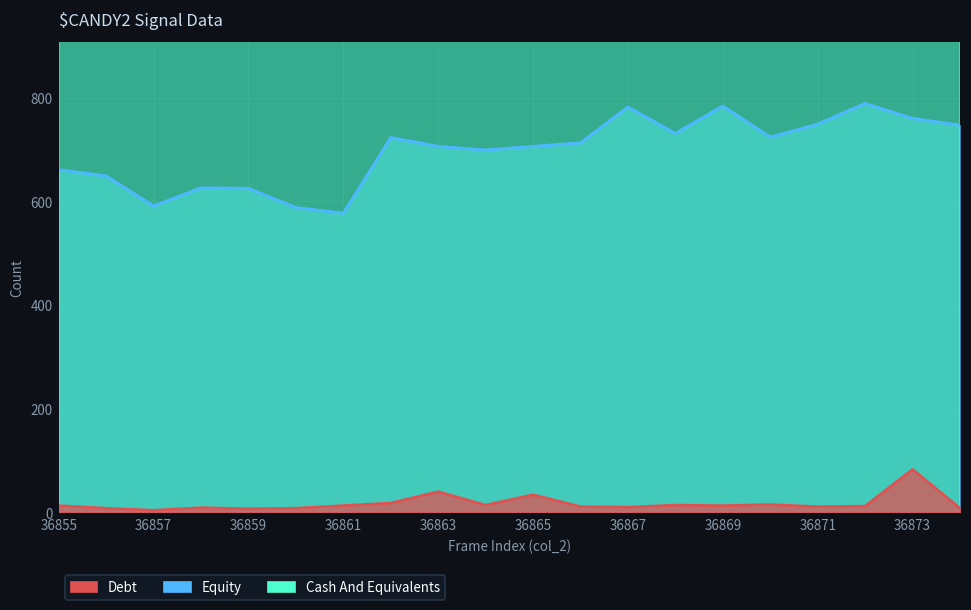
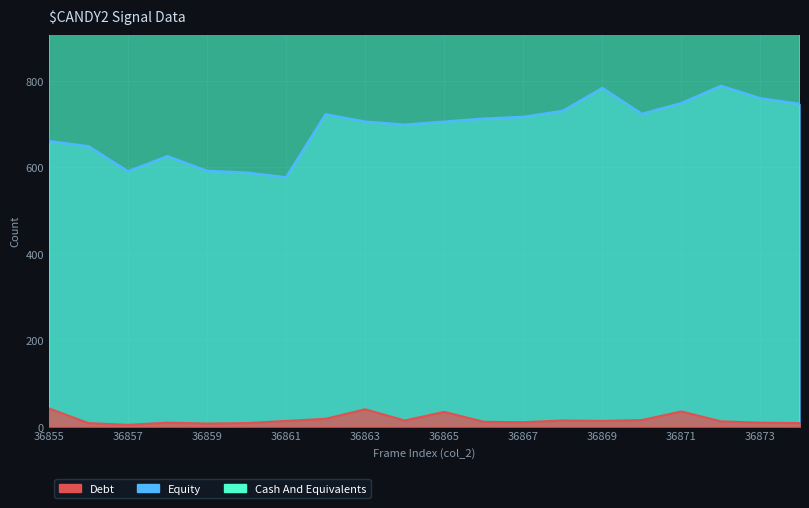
  {
    "Equity": {
      "36855": 660,
      "36857": 590,
-     "36859": 630,
+     "36859": 590,
      "36861": 580,
      "36863": 710,
      "36865": 710,
-     "36867": 780,
+     "36867": 720,
      "36869": 780,
      "36871": 750,
      "36873": 760
    },
    "Debt": {
-     "36855": 10,
+     "36855": 40,
      "36857": 0,
      "36859": 10,
      "36861": 10,
      "36863": 40,
      "36865": 30,
      "36867": 10,
      "36869": 10,
-     "36871": 10,
-     "36873": 80
+     "36871": 40,
+     "36873": 10
    }
  }
